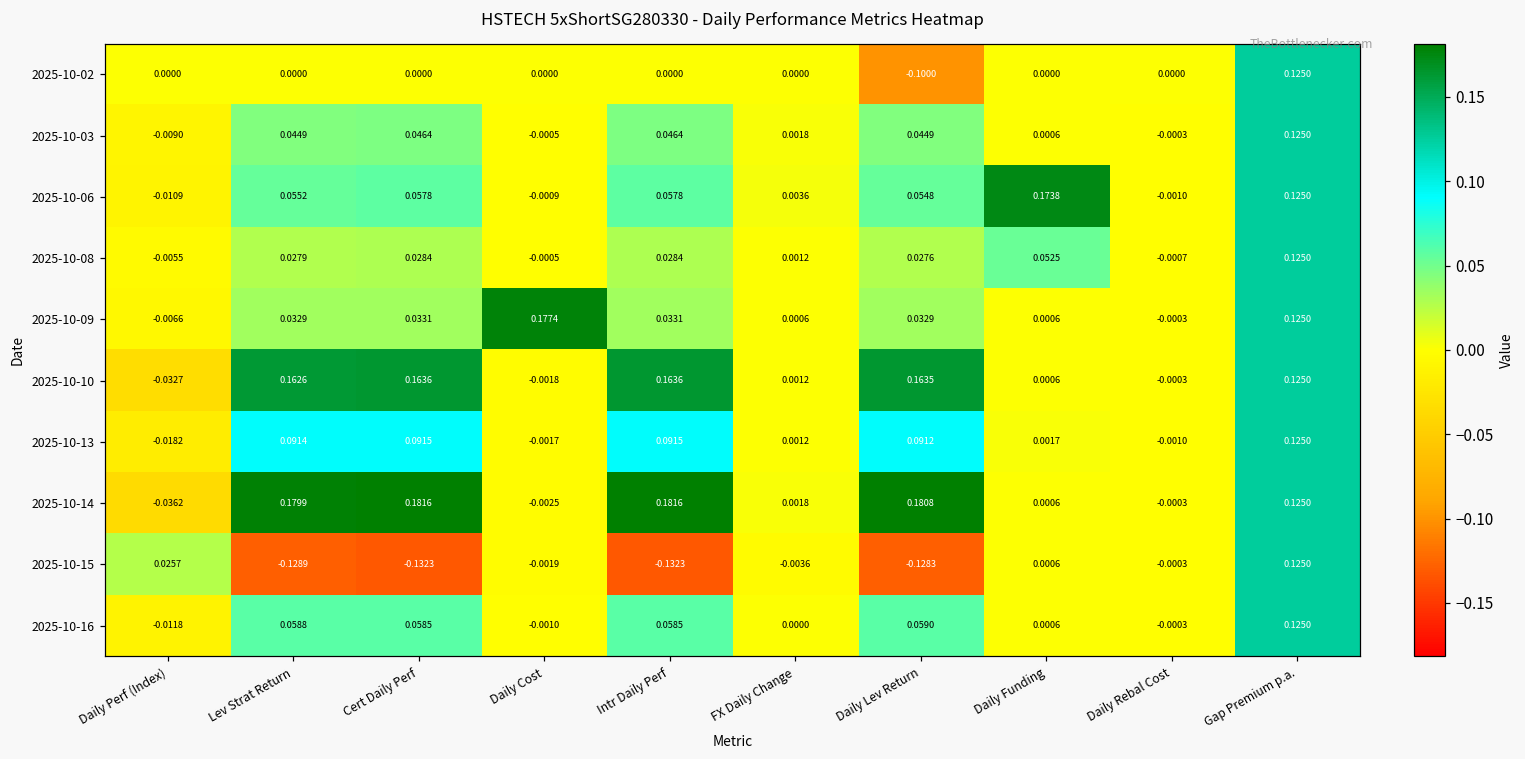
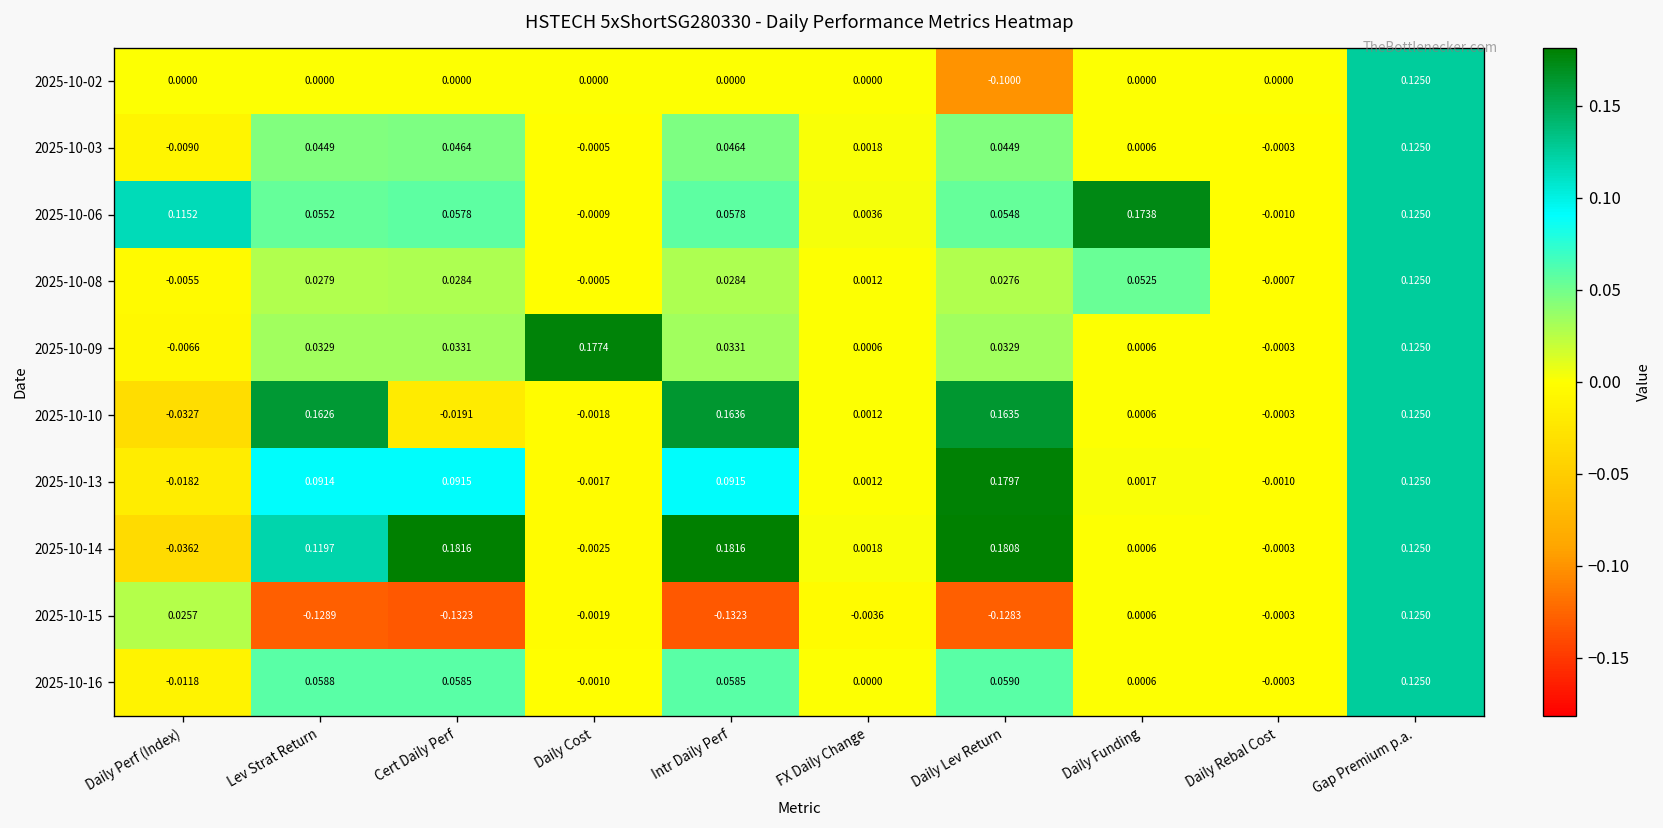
  {
    "2025-10-02": {
      "Daily Perf (Index)": 0.0000,
      "Lev Strat Return": 0.0000,
      "Cert Daily Perf": 0.0000,
      "Daily Cost": 0.0000,
      "Intr Daily Perf": 0.0000,
      "FX Daily Change": 0.0000,
      "Daily Lev Return": -0.1000,
      "Daily Funding": 0.0000,
      "Daily Rebal Cost": 0.0000,
      "Gap Premium p.a.": 0.1250
    },
    "2025-10-03": {
      "Daily Perf (Index)": -0.0090,
      "Lev Strat Return": 0.0449,
      "Cert Daily Perf": 0.0464,
      "Daily Cost": -0.0005,
      "Intr Daily Perf": 0.0464,
      "FX Daily Change": 0.0018,
      "Daily Lev Return": 0.0449,
      "Daily Funding": 0.0006,
      "Daily Rebal Cost": -0.0003,
      "Gap Premium p.a.": 0.1250
    },
    "2025-10-06": {
-     "Daily Perf (Index)": -0.0109,
+     "Daily Perf (Index)": 0.1152,
      "Lev Strat Return": 0.0552,
      "Cert Daily Perf": 0.0578,
      "Daily Cost": -0.0009,
      "Intr Daily Perf": 0.0578,
      "FX Daily Change": 0.0036,
      "Daily Lev Return": 0.0548,
      "Daily Funding": 0.1738,
      "Daily Rebal Cost": -0.0010,
      "Gap Premium p.a.": 0.1250
    },
    "2025-10-08": {
      "Daily Perf (Index)": -0.0055,
      "Lev Strat Return": 0.0279,
      "Cert Daily Perf": 0.0284,
      "Daily Cost": -0.0005,
      "Intr Daily Perf": 0.0284,
      "FX Daily Change": 0.0012,
      "Daily Lev Return": 0.0276,
      "Daily Funding": 0.0525,
      "Daily Rebal Cost": -0.0007,
      "Gap Premium p.a.": 0.1250
    },
    "2025-10-09": {
      "Daily Perf (Index)": -0.0066,
      "Lev Strat Return": 0.0329,
      "Cert Daily Perf": 0.0331,
      "Daily Cost": 0.1774,
      "Intr Daily Perf": 0.0331,
      "FX Daily Change": 0.0006,
      "Daily Lev Return": 0.0329,
      "Daily Funding": 0.0006,
      "Daily Rebal Cost": -0.0003,
      "Gap Premium p.a.": 0.1250
    },
    "2025-10-10": {
      "Daily Perf (Index)": -0.0327,
      "Lev Strat Return": 0.1626,
-     "Cert Daily Perf": 0.1636,
+     "Cert Daily Perf": -0.0191,
      "Daily Cost": -0.0018,
      "Intr Daily Perf": 0.1636,
      "FX Daily Change": 0.0012,
      "Daily Lev Return": 0.1635,
      "Daily Funding": 0.0006,
      "Daily Rebal Cost": -0.0003,
      "Gap Premium p.a.": 0.1250
    },
    "2025-10-13": {
      "Daily Perf (Index)": -0.0182,
      "Lev Strat Return": 0.0914,
      "Cert Daily Perf": 0.0915,
      "Daily Cost": -0.0017,
      "Intr Daily Perf": 0.0915,
      "FX Daily Change": 0.0012,
-     "Daily Lev Return": 0.0912,
+     "Daily Lev Return": 0.1797,
      "Daily Funding": 0.0017,
      "Daily Rebal Cost": -0.0010,
      "Gap Premium p.a.": 0.1250
    },
    "2025-10-14": {
      "Daily Perf (Index)": -0.0362,
-     "Lev Strat Return": 0.1799,
+     "Lev Strat Return": 0.1197,
      "Cert Daily Perf": 0.1816,
      "Daily Cost": -0.0025,
      "Intr Daily Perf": 0.1816,
      "FX Daily Change": 0.0018,
      "Daily Lev Return": 0.1808,
      "Daily Funding": 0.0006,
      "Daily Rebal Cost": -0.0003,
      "Gap Premium p.a.": 0.1250
    },
    "2025-10-15": {
      "Daily Perf (Index)": 0.0257,
      "Lev Strat Return": -0.1289,
      "Cert Daily Perf": -0.1323,
      "Daily Cost": -0.0019,
      "Intr Daily Perf": -0.1323,
      "FX Daily Change": -0.0036,
      "Daily Lev Return": -0.1283,
      "Daily Funding": 0.0006,
      "Daily Rebal Cost": -0.0003,
      "Gap Premium p.a.": 0.1250
    },
    "2025-10-16": {
      "Daily Perf (Index)": -0.0118,
      "Lev Strat Return": 0.0588,
      "Cert Daily Perf": 0.0585,
      "Daily Cost": -0.0010,
      "Intr Daily Perf": 0.0585,
      "FX Daily Change": 0.0000,
      "Daily Lev Return": 0.0590,
      "Daily Funding": 0.0006,
      "Daily Rebal Cost": -0.0003,
      "Gap Premium p.a.": 0.1250
    }
  }
